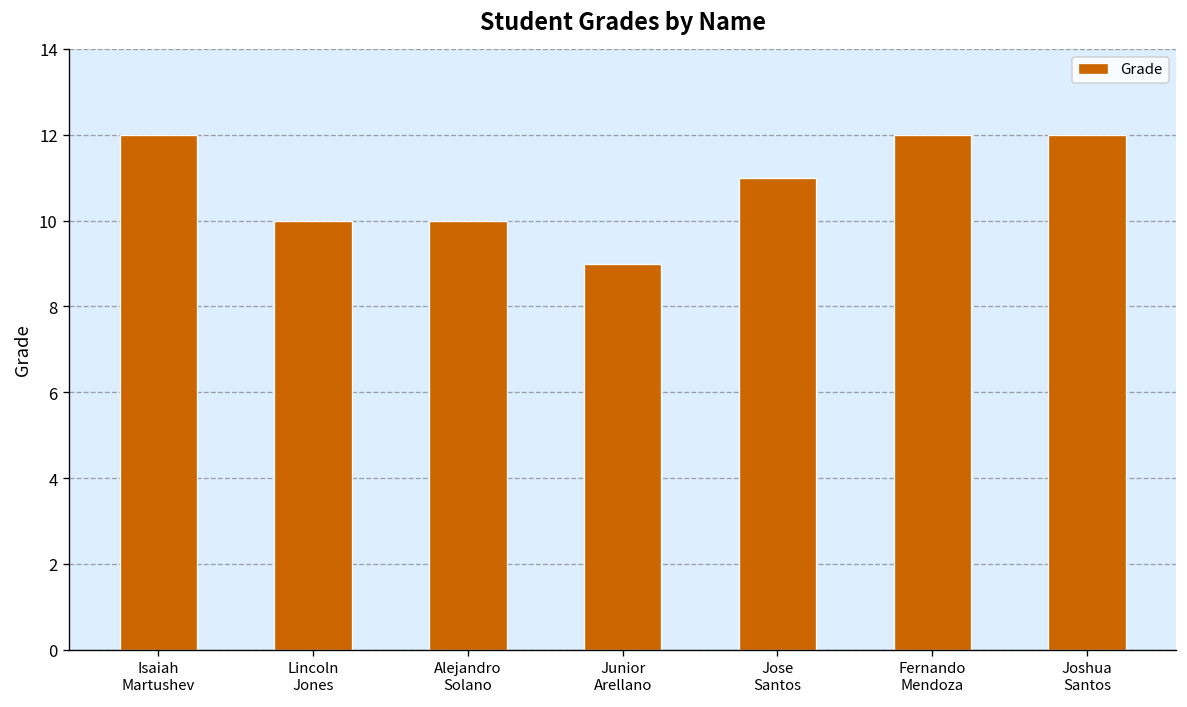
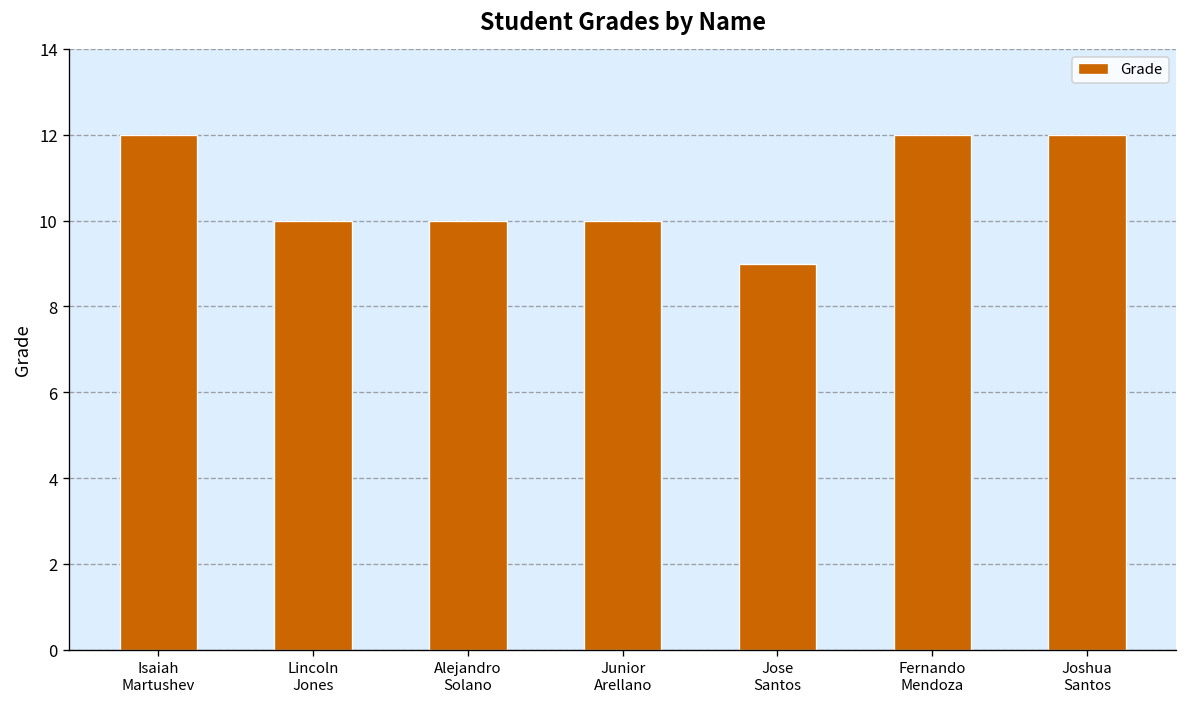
  {
    "Isaiah Martushev": 12,
    "Lincoln Jones": 10,
    "Alejandro Solano": 10,
-   "Junior Arellano": 9,
-   "Jose Santos": 11,
+   "Junior Arellano": 10,
+   "Jose Santos": 9,
    "Fernando Mendoza": 12,
    "Joshua Santos": 12
  }
